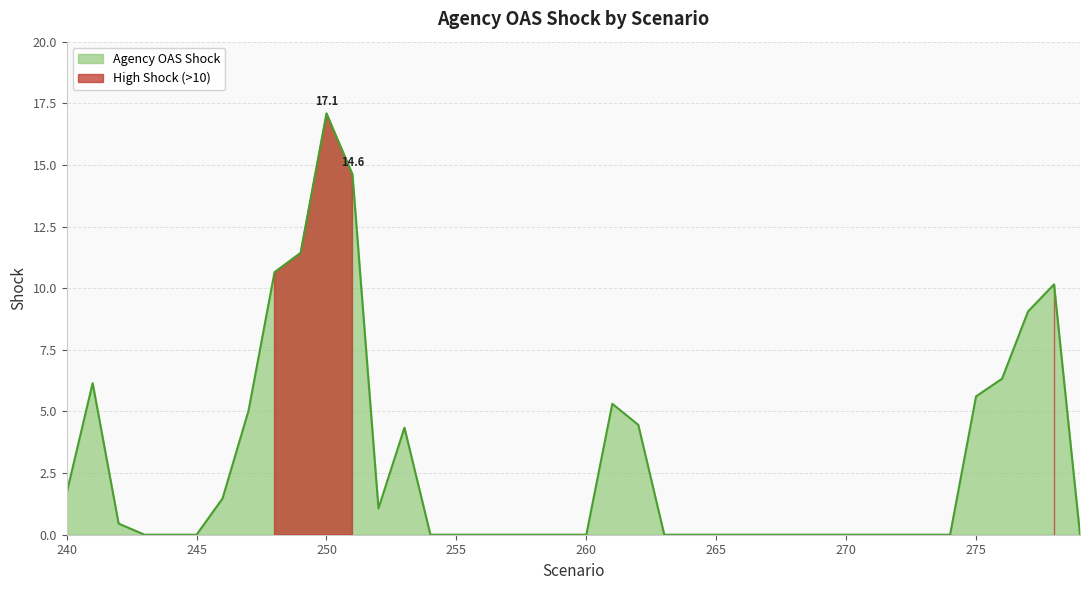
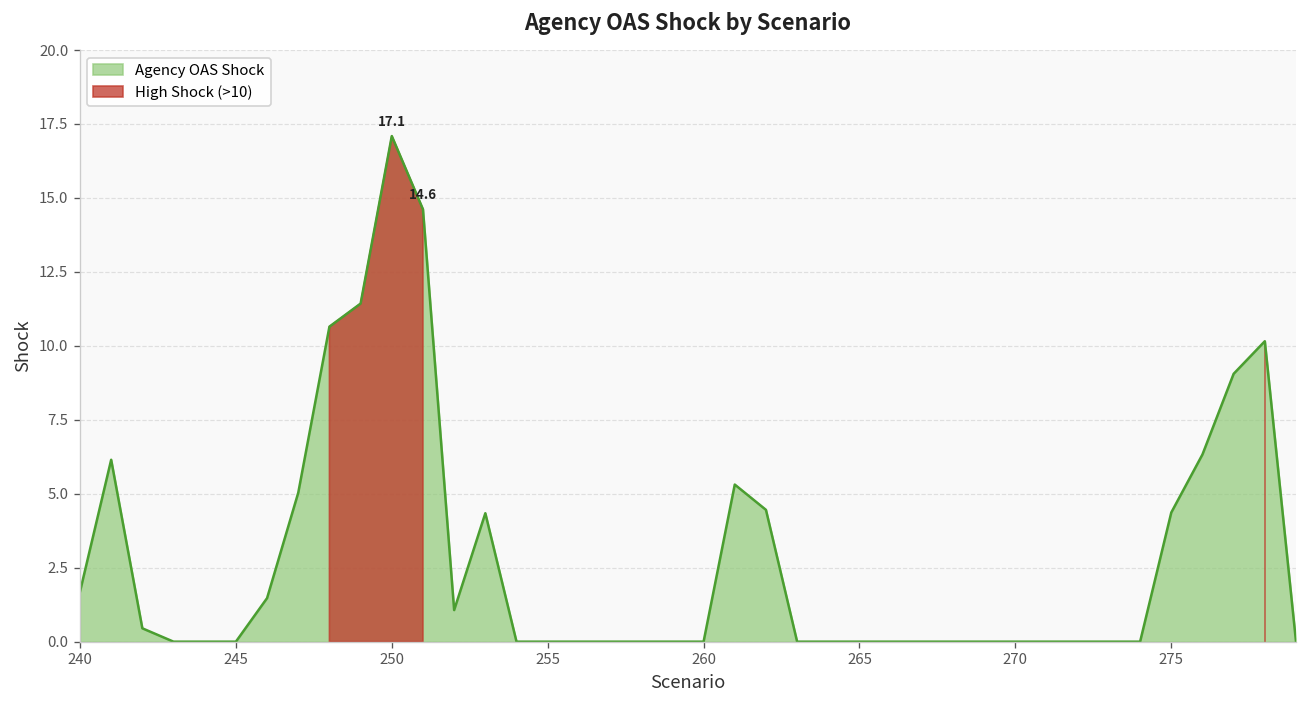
  {
    "240": 1.7,
    "245": 0.0,
    "255": 0.0,
    "260": 0.0,
    "265": 0.0,
    "270": 0.0,
-   "275": 5.6
+   "275": 4.4
  }
